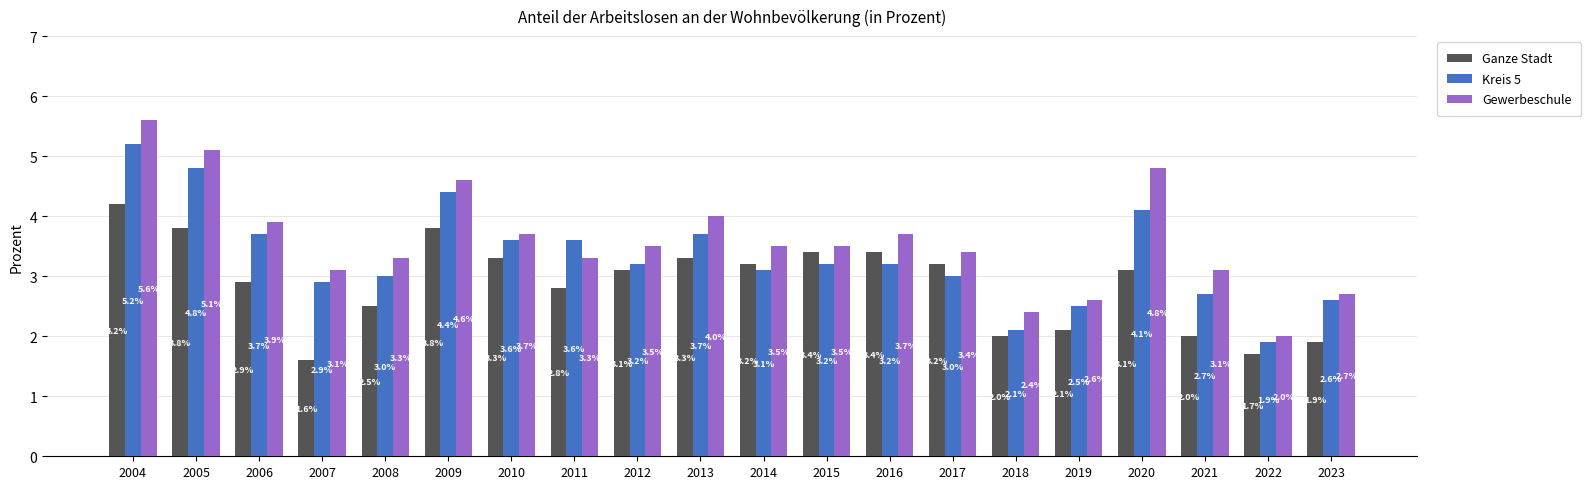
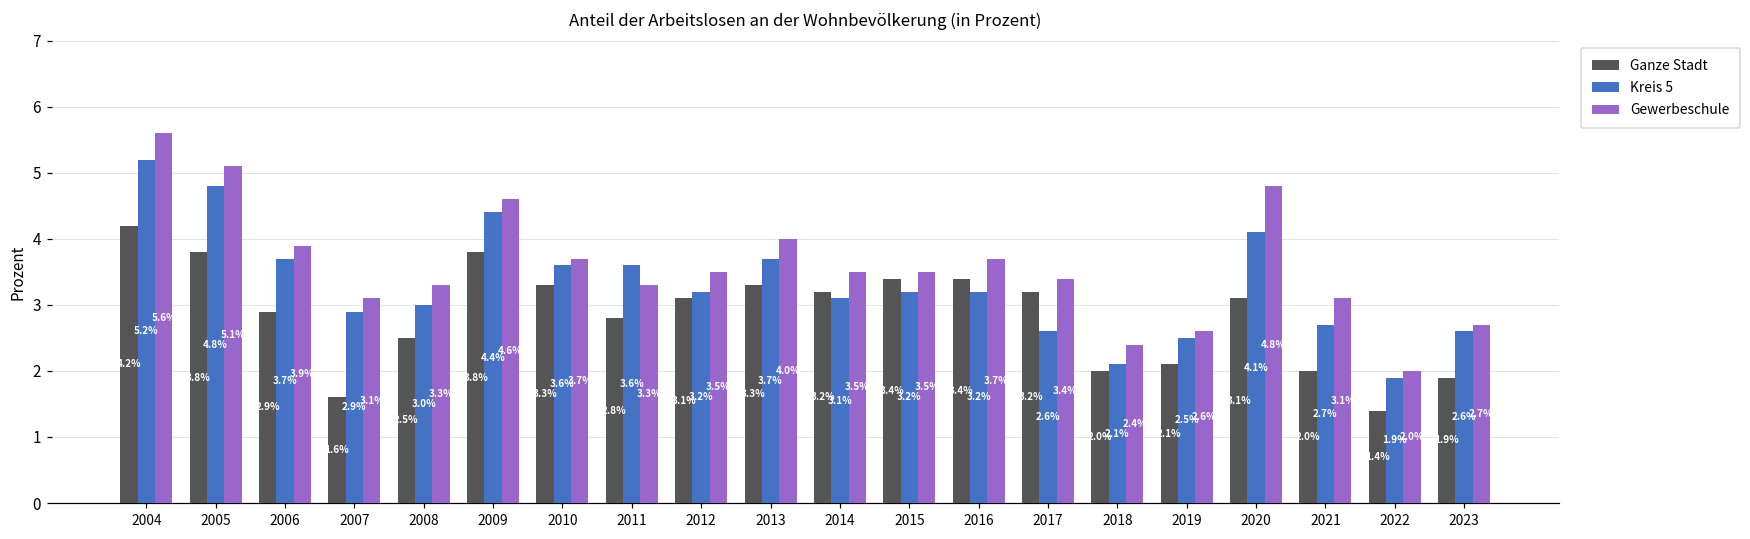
  {
    "Ganze Stadt": {
      "2004": "4.2%",
      "2005": "3.8%",
      "2006": "2.9%",
      "2007": "1.6%",
      "2008": "2.5%",
      "2009": "3.8%",
      "2010": "3.3%",
      "2011": "2.8%",
      "2013": "3.3%",
      "2015": "3.4%",
      "2016": "3.4%",
      "2017": "3.2%",
      "2019": "2.1%",
      "2020": "3.1%",
      "2021": "2.0%",
-     "2022": "1.7%",
+     "2022": "1.4%",
      "2023": "1.9%"
    },
    "Kreis 5": {
      "2004": "5.2%",
      "2005": "4.8%",
      "2006": "3.7%",
      "2007": "2.9%",
      "2008": "3.0%",
      "2009": "4.4%",
      "2011": "3.6%",
      "2013": "3.7%",
      "2015": "3.2%",
      "2016": "3.2%",
-     "2017": "3.0%",
+     "2017": "2.6%",
      "2020": "4.1%",
      "2021": "2.7%"
    },
    "Gewerbeschule": {
      "2004": "5.6%",
      "2005": "5.1%",
      "2006": "3.9%",
      "2007": "3.1%",
      "2008": "3.3%",
      "2009": "4.6%",
      "2011": "3.3%",
      "2012": "3.5%",
      "2013": "4.0%",
      "2014": "3.5%",
      "2015": "3.5%",
      "2016": "3.7%",
      "2017": "3.4%",
      "2018": "2.4%",
      "2020": "4.8%",
      "2021": "3.1%"
    }
  }
